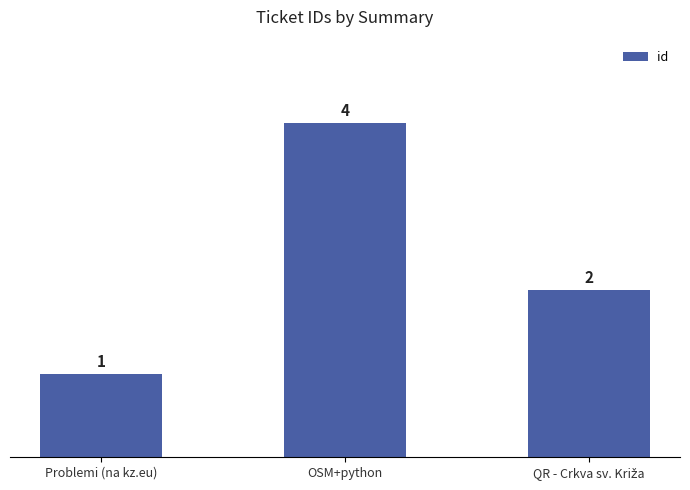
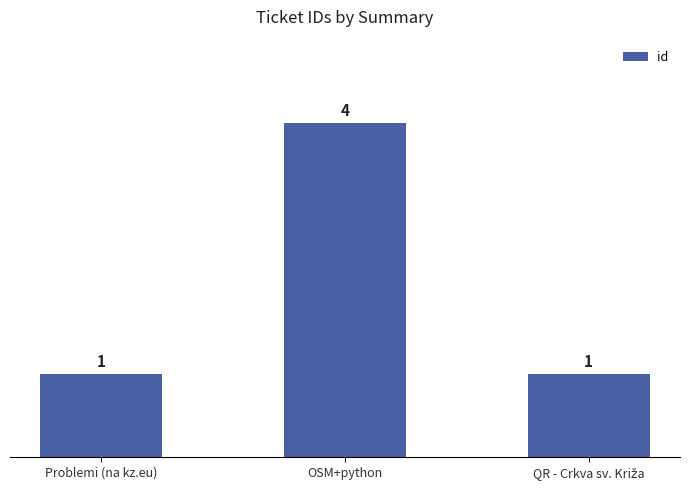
  {
    "Problemi (na kz.eu)": 1,
    "OSM+python": 4,
-   "QR - Crkva sv. Križa": 2
+   "QR - Crkva sv. Križa": 1
  }
